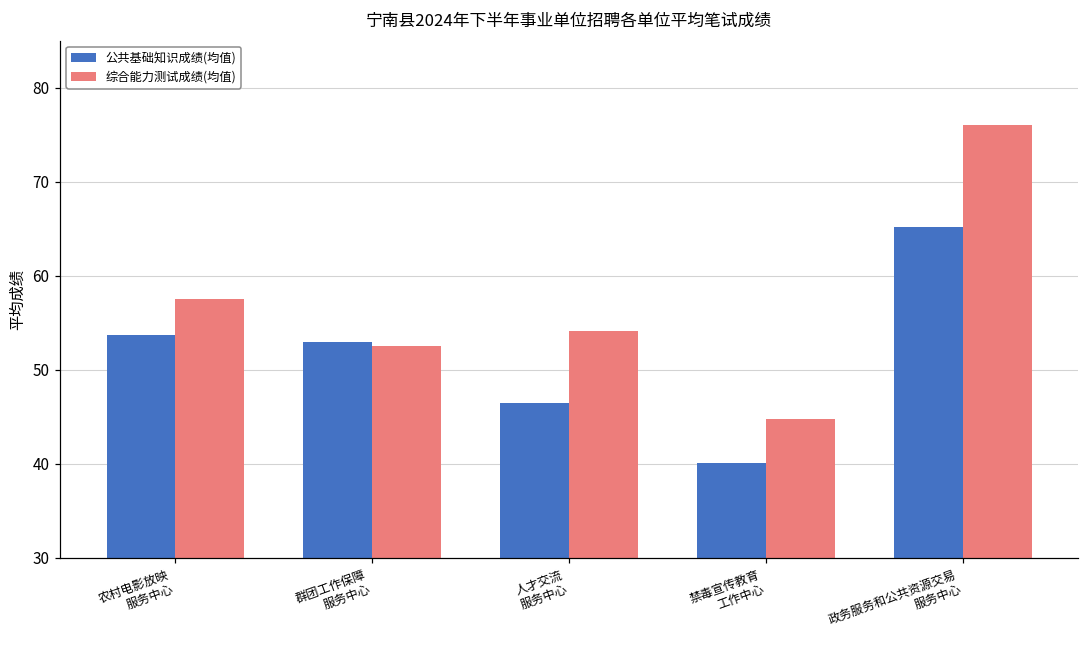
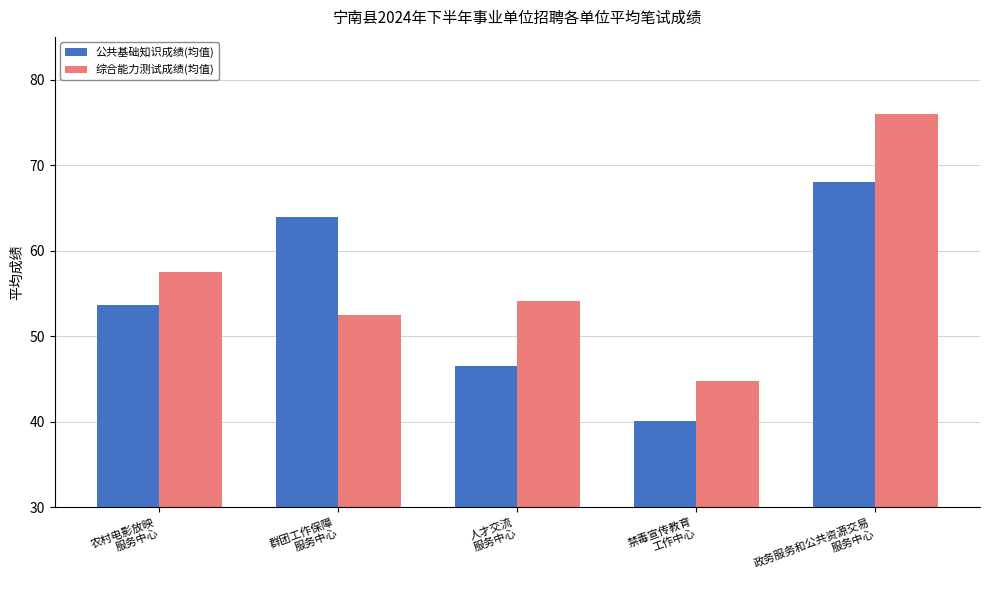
  {
    "公共基础知识成绩(均值)": {
      "农村电影放映 服务中心": 54,
-     "群团工作保障 服务中心": 53,
+     "群团工作保障 服务中心": 64,
      "人才交流 服务中心": 47,
      "禁毒宣传教育 工作中心": 40,
-     "政务服务和公共资源交易 服务中心": 65
+     "政务服务和公共资源交易 服务中心": 68
    },
    "综合能力测试成绩(均值)": {
      "农村电影放映 服务中心": 58,
      "群团工作保障 服务中心": 53,
      "人才交流 服务中心": 54,
      "禁毒宣传教育 工作中心": 45,
      "政务服务和公共资源交易 服务中心": 76
    }
  }
